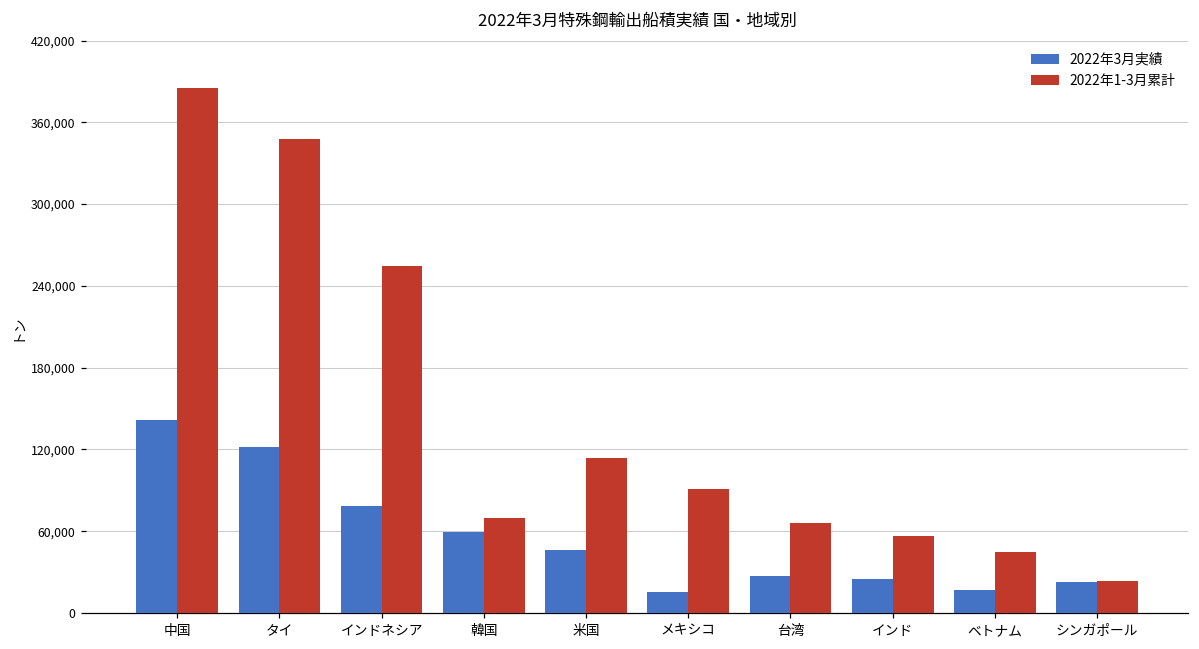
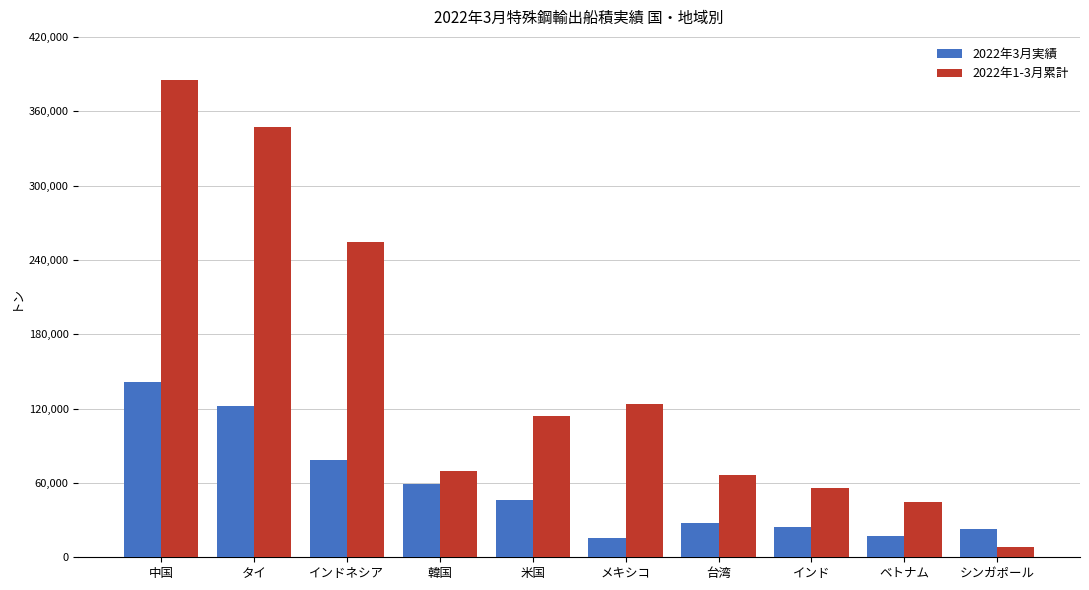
  {
    "2022年3月実績": {
      "中国": "142,000",
      "タイ": "122,000",
      "インドネシア": "79,000",
      "韓国": "59,000",
      "米国": "46,000",
      "メキシコ": "16,000",
      "台湾": "27,000",
      "インド": "25,000",
      "ベトナム": "17,000",
      "シンガポール": "23,000"
    },
    "2022年1-3月累計": {
      "中国": "386,000",
      "タイ": "348,000",
      "インドネシア": "255,000",
      "韓国": "69,000",
      "米国": "114,000",
-     "メキシコ": "91,000",
+     "メキシコ": "124,000",
      "台湾": "66,000",
      "インド": "56,000",
      "ベトナム": "45,000",
-     "シンガポール": "23,000"
+     "シンガポール": "8,000"
    }
  }
